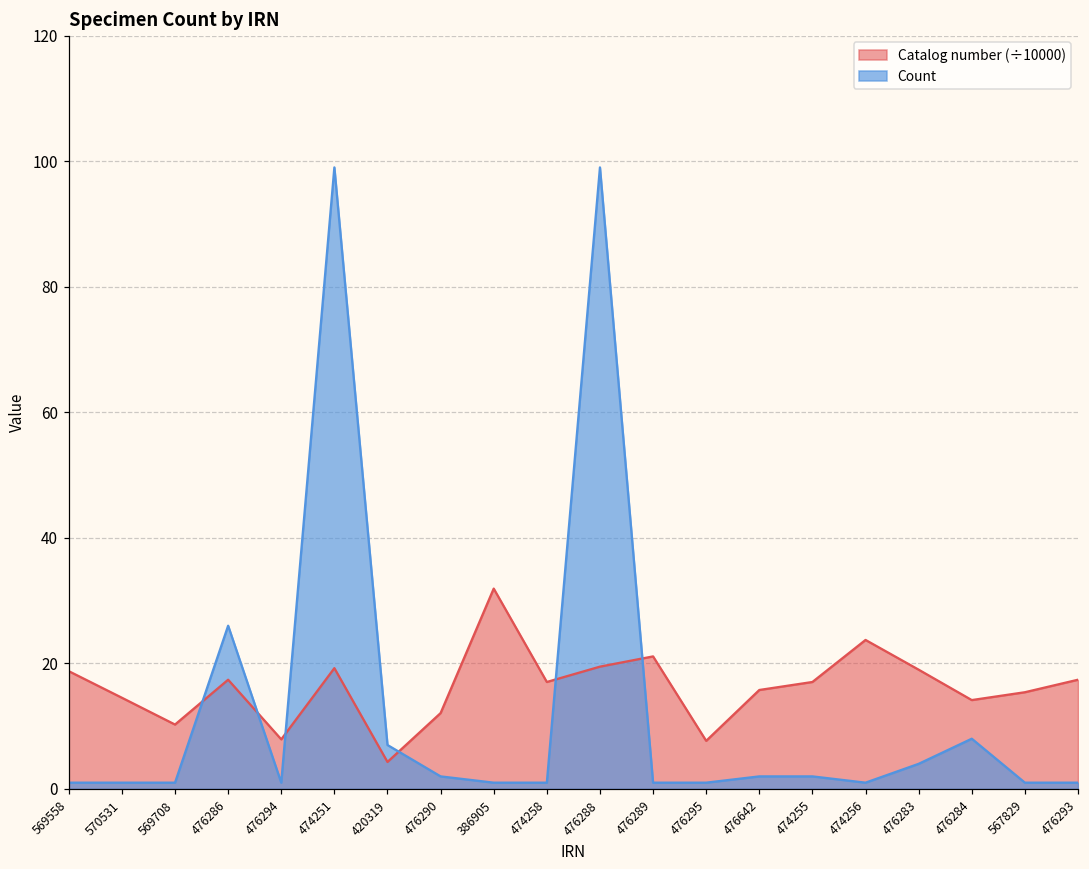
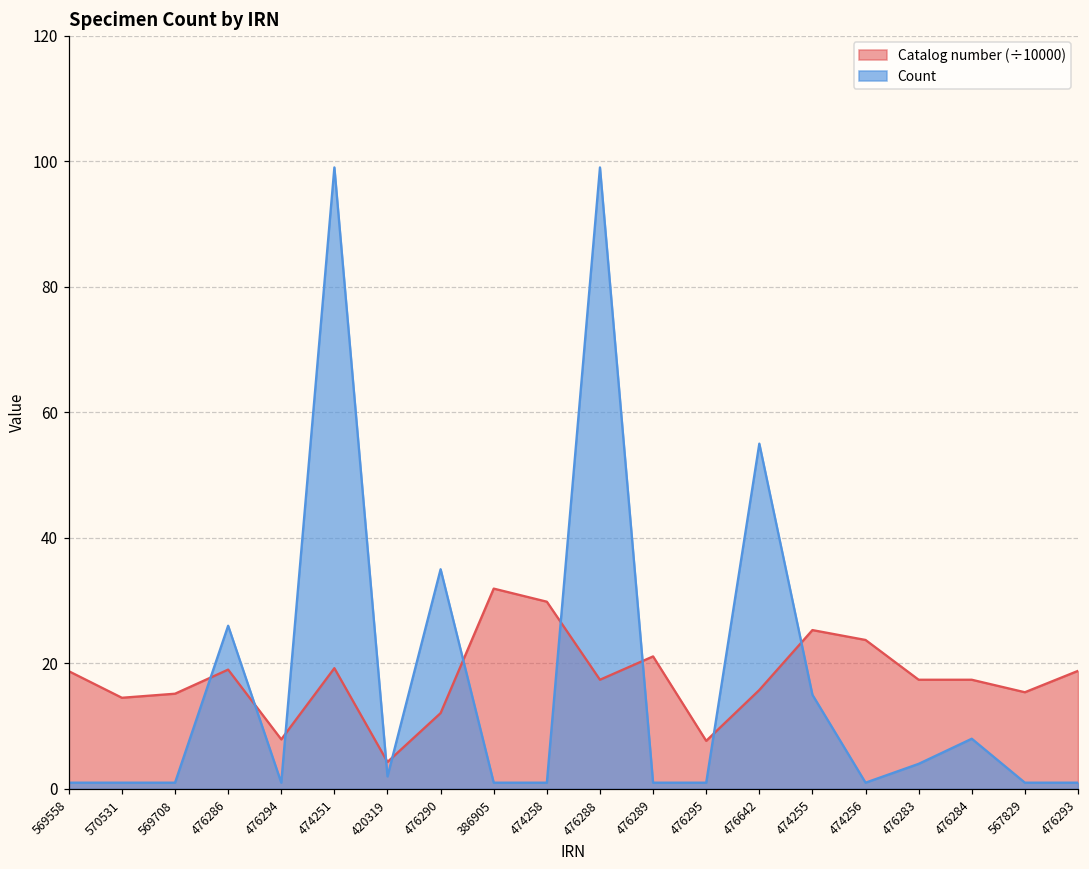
  {
    "Catalog number (÷10000)": {
      "569558": 19,
      "570531": 15,
-     "569708": 10,
-     "476286": 17,
+     "569708": 15,
+     "476286": 19,
      "476294": 8,
      "474251": 19,
      "420319": 4,
      "476290": 12,
      "386905": 32,
-     "474258": 17,
-     "476288": 19,
+     "474258": 30,
+     "476288": 17,
      "476289": 21,
      "476295": 8,
      "476642": 16,
-     "474255": 17,
+     "474255": 25,
      "474256": 24,
-     "476283": 19,
-     "476284": 14,
+     "476283": 17,
+     "476284": 17,
      "567829": 15,
-     "476293": 17
+     "476293": 19
    },
    "Count": {
      "569558": 1,
      "570531": 1,
      "569708": 1,
      "476286": 26,
      "476294": 1,
      "474251": 99,
-     "420319": 7,
-     "476290": 2,
+     "420319": 2,
+     "476290": 35,
      "386905": 1,
      "474258": 1,
      "476288": 99,
      "476289": 1,
      "476295": 1,
-     "476642": 2,
-     "474255": 2,
+     "476642": 55,
+     "474255": 15,
      "474256": 1,
      "476283": 4,
      "476284": 8,
      "567829": 1,
      "476293": 1
    }
  }
